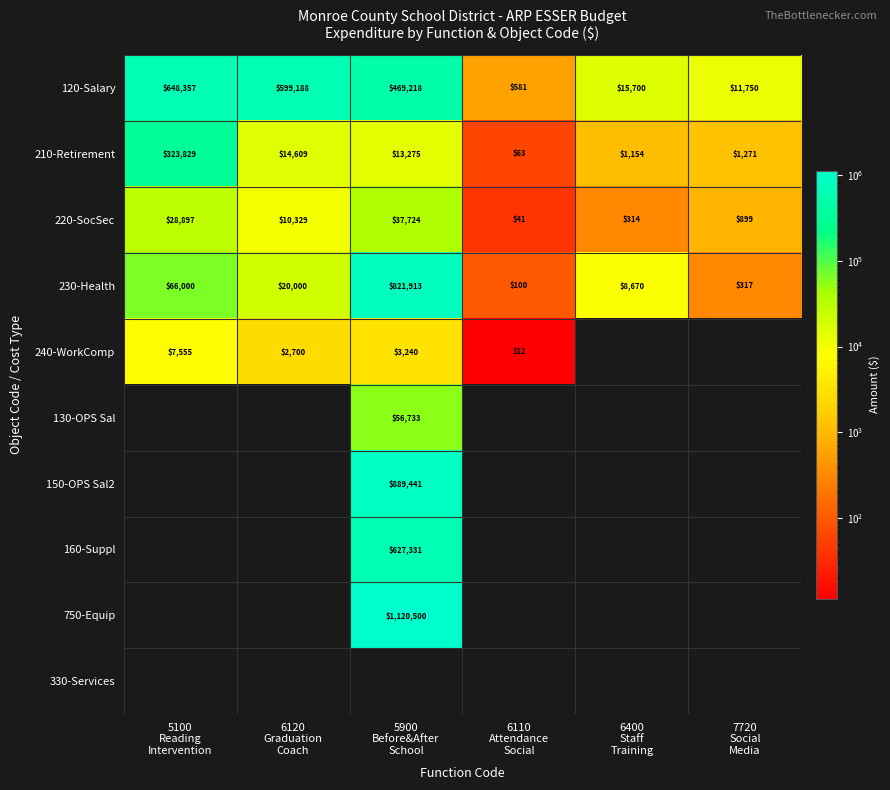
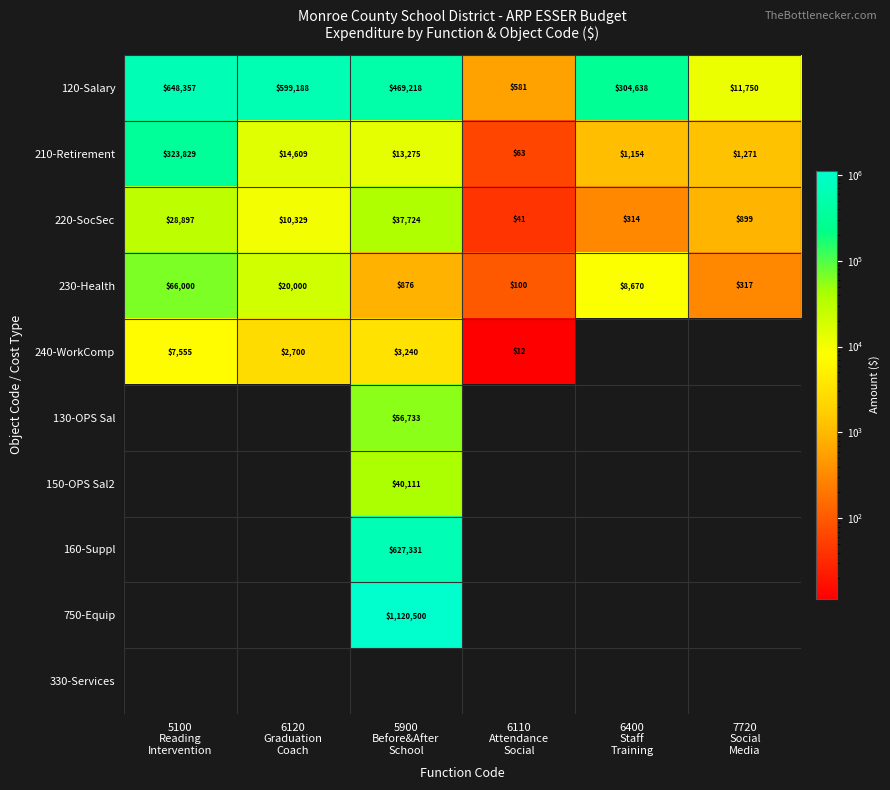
  {
    "120-Salary": {
      "5100 Reading Intervention": "$648,357",
      "6120 Graduation Coach": "$599,188",
      "5900 Before&After School": "$469,218",
      "6110 Attendance Social": "$581",
-     "6400 Staff Training": "$15,700",
+     "6400 Staff Training": "$304,638",
      "7720 Social Media": "$11,750"
    },
    "210-Retirement": {
      "5100 Reading Intervention": "$323,829",
      "6120 Graduation Coach": "$14,609",
      "5900 Before&After School": "$13,275",
      "6110 Attendance Social": "$63",
      "6400 Staff Training": "$1,154",
      "7720 Social Media": "$1,271"
    },
    "220-SocSec": {
      "5100 Reading Intervention": "$28,897",
      "6120 Graduation Coach": "$10,329",
      "5900 Before&After School": "$37,724",
      "6110 Attendance Social": "$41",
      "6400 Staff Training": "$314",
      "7720 Social Media": "$899"
    },
    "230-Health": {
      "5100 Reading Intervention": "$66,000",
      "6120 Graduation Coach": "$20,000",
-     "5900 Before&After School": "$821,913",
+     "5900 Before&After School": "$876",
      "6110 Attendance Social": "$100",
      "6400 Staff Training": "$8,670",
      "7720 Social Media": "$317"
    },
    "240-WorkComp": {
      "5100 Reading Intervention": "$7,555",
      "6120 Graduation Coach": "$2,700",
      "5900 Before&After School": "$3,240",
      "6110 Attendance Social": "$12"
    },
    "130-OPS Sal": {
      "5900 Before&After School": "$56,733"
    },
    "150-OPS Sal2": {
-     "5900 Before&After School": "$889,441"
+     "5900 Before&After School": "$40,111"
    },
    "160-Suppl": {
      "5900 Before&After School": "$627,331"
    },
    "750-Equip": {
      "5900 Before&After School": "$1,120,500"
    }
  }
